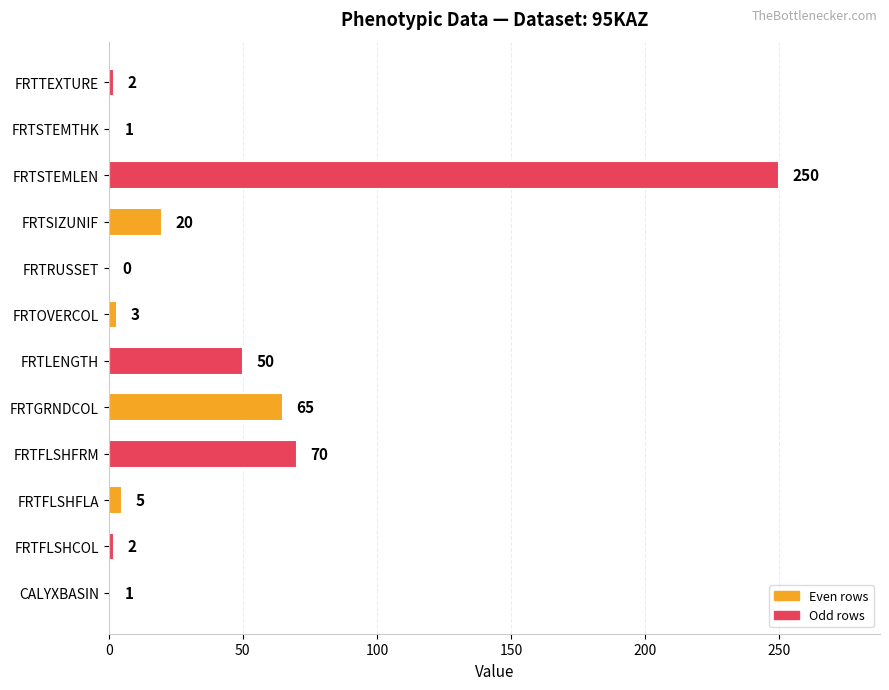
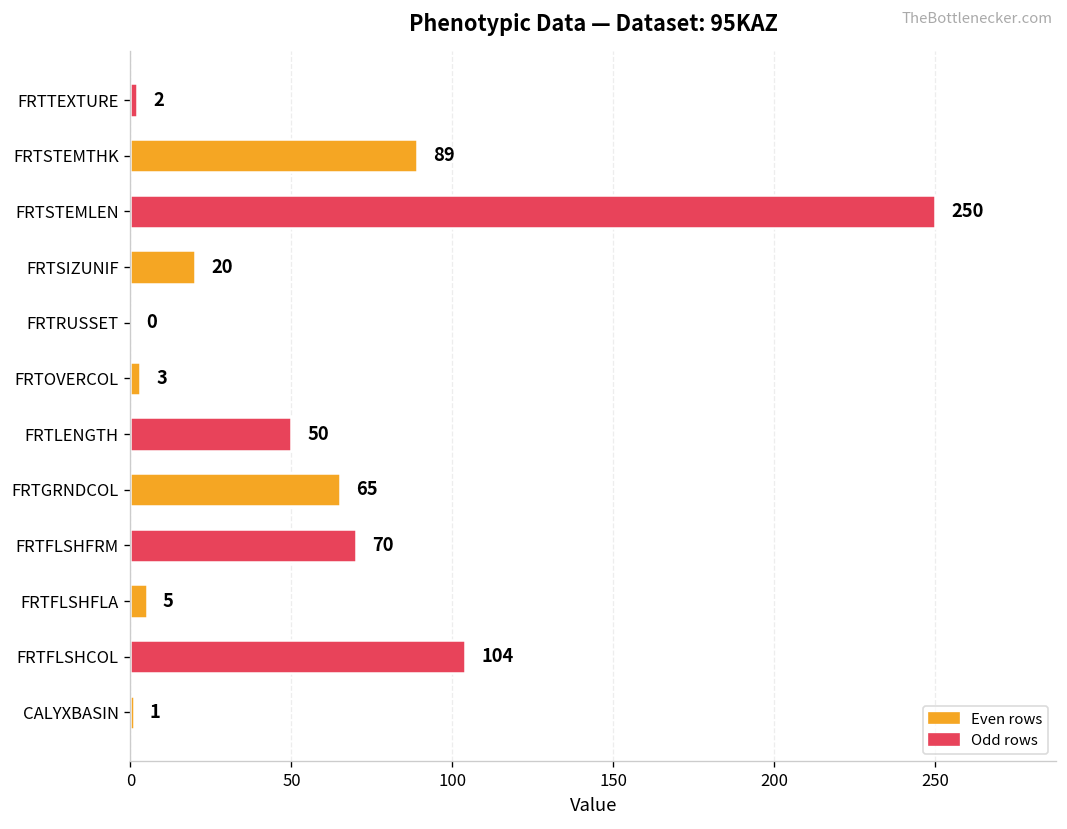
  {
    "FRTTEXTURE": 2,
-   "FRTSTEMTHK": 1,
+   "FRTSTEMTHK": 89,
    "FRTSTEMLEN": 250,
    "FRTSIZUNIF": 20,
    "FRTRUSSET": 0,
    "FRTOVERCOL": 3,
    "FRTLENGTH": 50,
    "FRTGRNDCOL": 65,
    "FRTFLSHFRM": 70,
    "FRTFLSHFLA": 5,
-   "FRTFLSHCOL": 2,
+   "FRTFLSHCOL": 104,
    "CALYXBASIN": 1
  }
